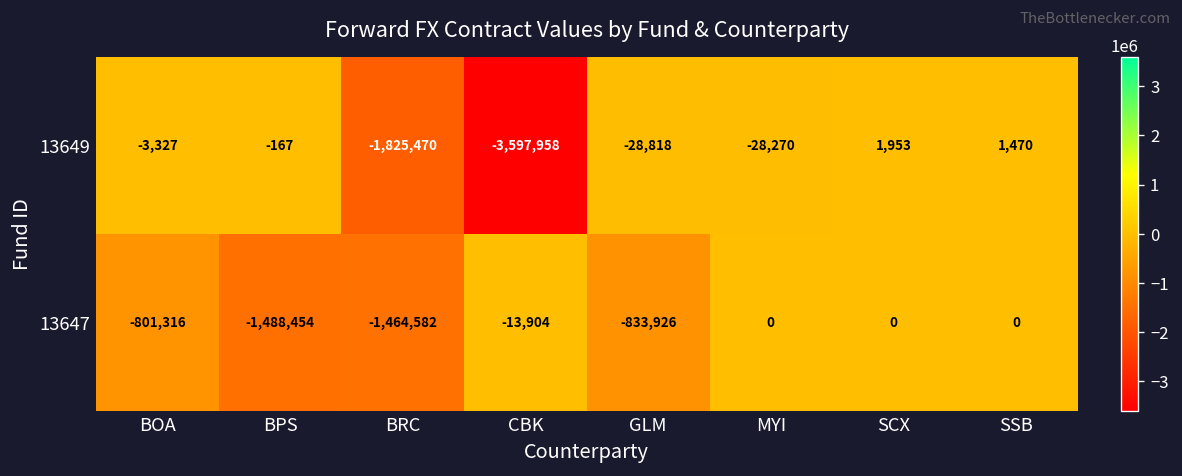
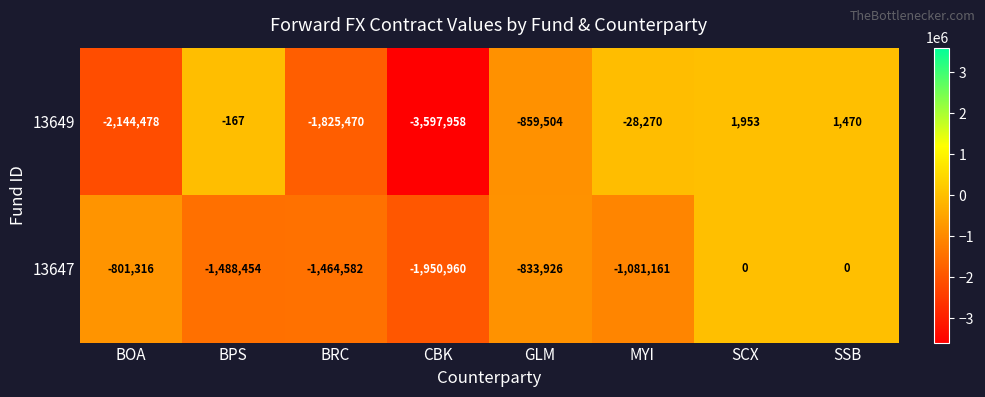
  {
    "13649": {
-     "BOA": "-3,327",
+     "BOA": "-2,144,478",
      "BPS": "-167",
      "BRC": "-1,825,470",
      "CBK": "-3,597,958",
-     "GLM": "-28,818",
+     "GLM": "-859,504",
      "MYI": "-28,270",
      "SCX": "1,953",
      "SSB": "1,470"
    },
    "13647": {
      "BOA": "-801,316",
      "BPS": "-1,488,454",
      "BRC": "-1,464,582",
-     "CBK": "-13,904",
+     "CBK": "-1,950,960",
      "GLM": "-833,926",
-     "MYI": "0",
+     "MYI": "-1,081,161",
      "SCX": "0",
      "SSB": "0"
    }
  }
